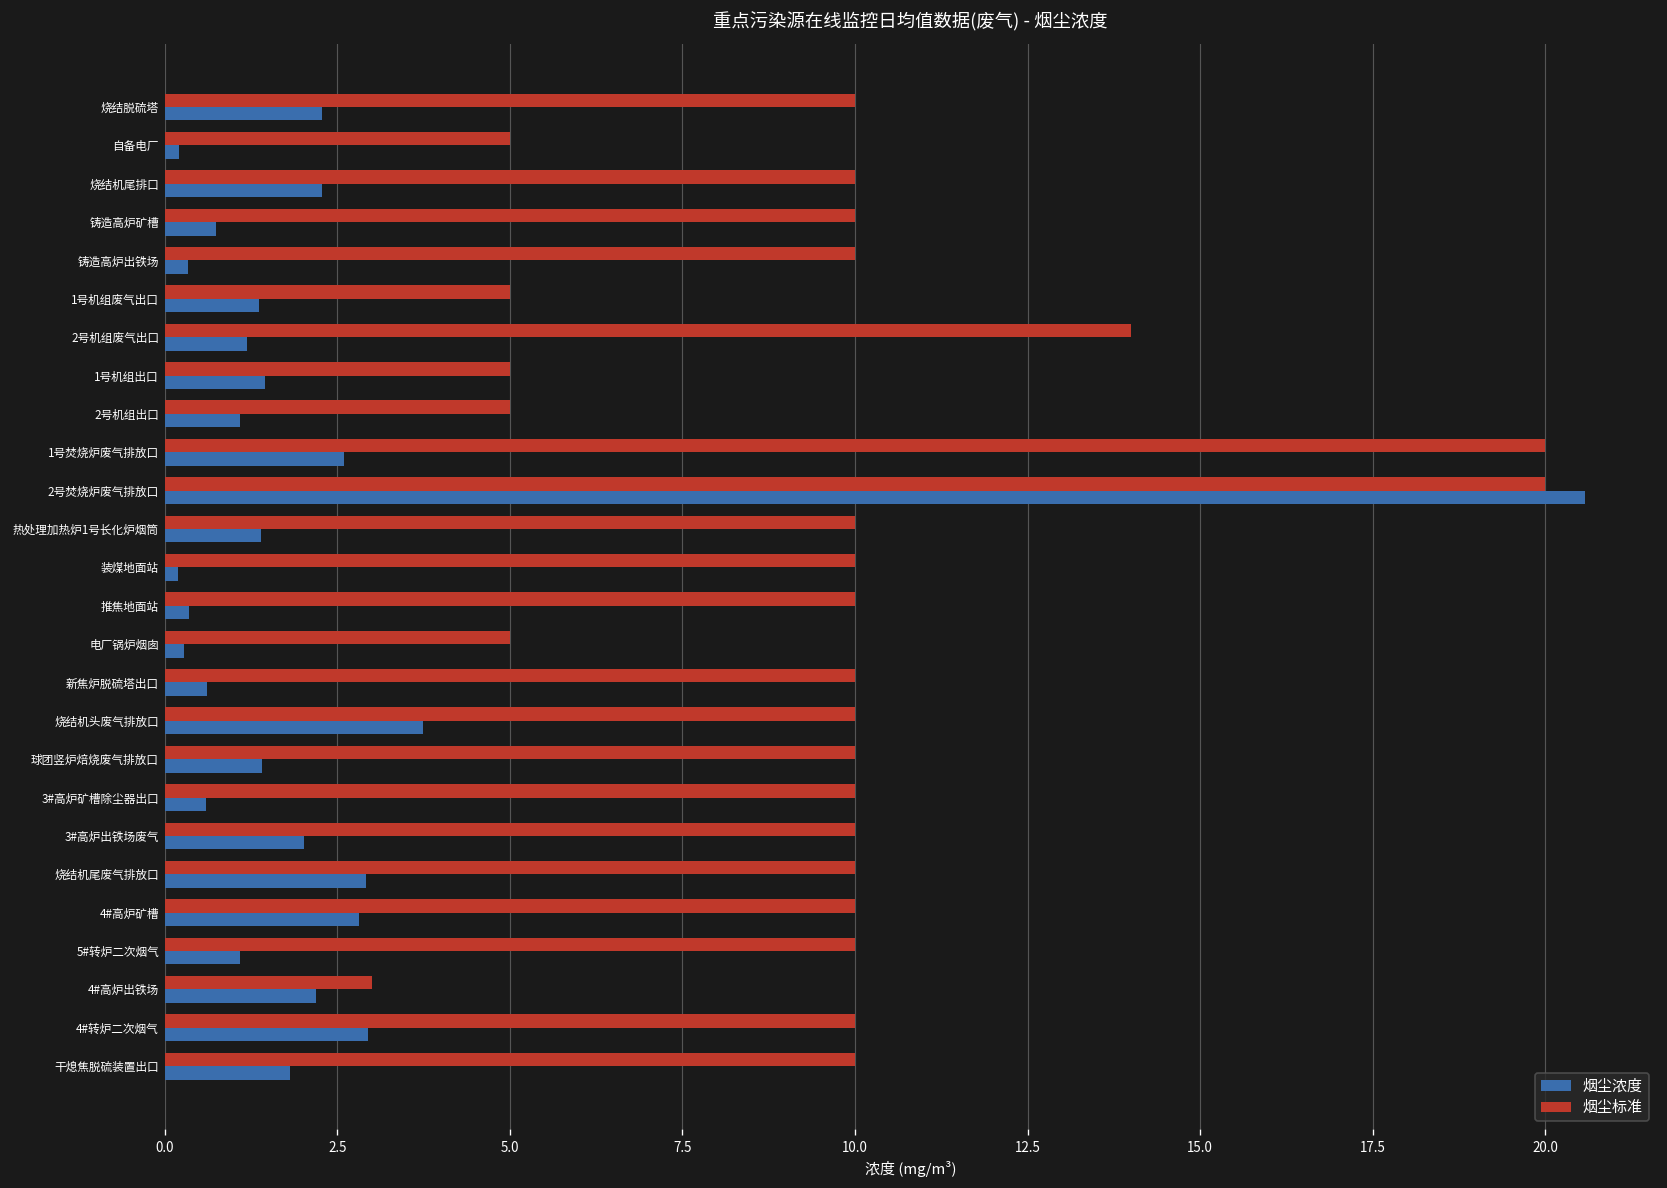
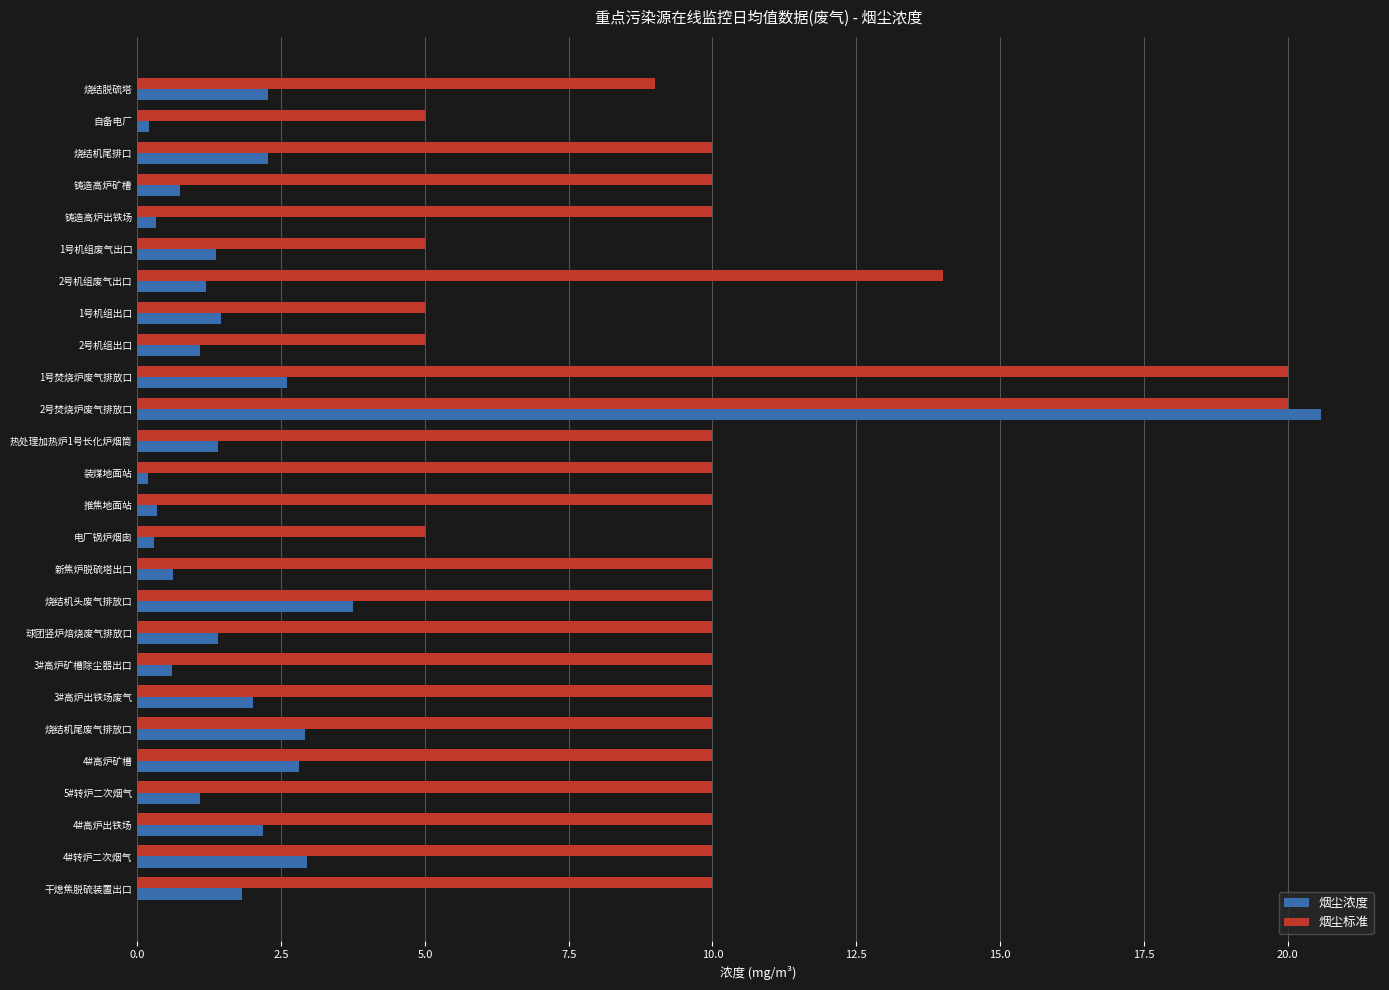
  {
    "烟尘浓度": {
      "烧结脱硫塔": 2.3,
      "自备电厂": 0.2,
      "烧结机尾排口": 2.3,
      "铸造高炉矿槽": 0.7,
      "铸造高炉出铁场": 0.3,
      "1号机组废气出口": 1.4,
      "2号机组废气出口": 1.2,
      "1号机组出口": 1.4,
      "2号机组出口": 1.1,
      "1号焚烧炉废气排放口": 2.6,
      "2号焚烧炉废气排放口": 20.6,
      "热处理加热炉1号长化炉烟筒": 1.4,
      "装煤地面站": 0.2,
      "推焦地面站": 0.3,
      "电厂锅炉烟囱": 0.3,
      "新焦炉脱硫塔出口": 0.6,
      "烧结机头废气排放口": 3.7,
      "球团竖炉焙烧废气排放口": 1.4,
      "3#高炉矿槽除尘器出口": 0.6,
      "3#高炉出铁场废气": 2,
      "烧结机尾废气排放口": 2.9,
      "4#高炉矿槽": 2.8,
      "5#转炉二次烟气": 1.1,
      "4#高炉出铁场": 2.2,
      "4#转炉二次烟气": 2.9,
      "干熄焦脱硫装置出口": 1.8
    },
    "烟尘标准": {
-     "烧结脱硫塔": 10,
+     "烧结脱硫塔": 9,
      "自备电厂": 5,
      "烧结机尾排口": 10,
      "铸造高炉矿槽": 10,
      "铸造高炉出铁场": 10,
      "1号机组废气出口": 5,
      "2号机组废气出口": 14,
      "1号机组出口": 5,
      "2号机组出口": 5,
      "1号焚烧炉废气排放口": 20,
      "2号焚烧炉废气排放口": 20,
      "热处理加热炉1号长化炉烟筒": 10,
      "装煤地面站": 10,
      "推焦地面站": 10,
      "电厂锅炉烟囱": 5,
      "新焦炉脱硫塔出口": 10,
      "烧结机头废气排放口": 10,
      "球团竖炉焙烧废气排放口": 10,
      "3#高炉矿槽除尘器出口": 10,
      "3#高炉出铁场废气": 10,
      "烧结机尾废气排放口": 10,
      "4#高炉矿槽": 10,
      "5#转炉二次烟气": 10,
-     "4#高炉出铁场": 3,
+     "4#高炉出铁场": 10,
      "4#转炉二次烟气": 10,
      "干熄焦脱硫装置出口": 10
    }
  }
